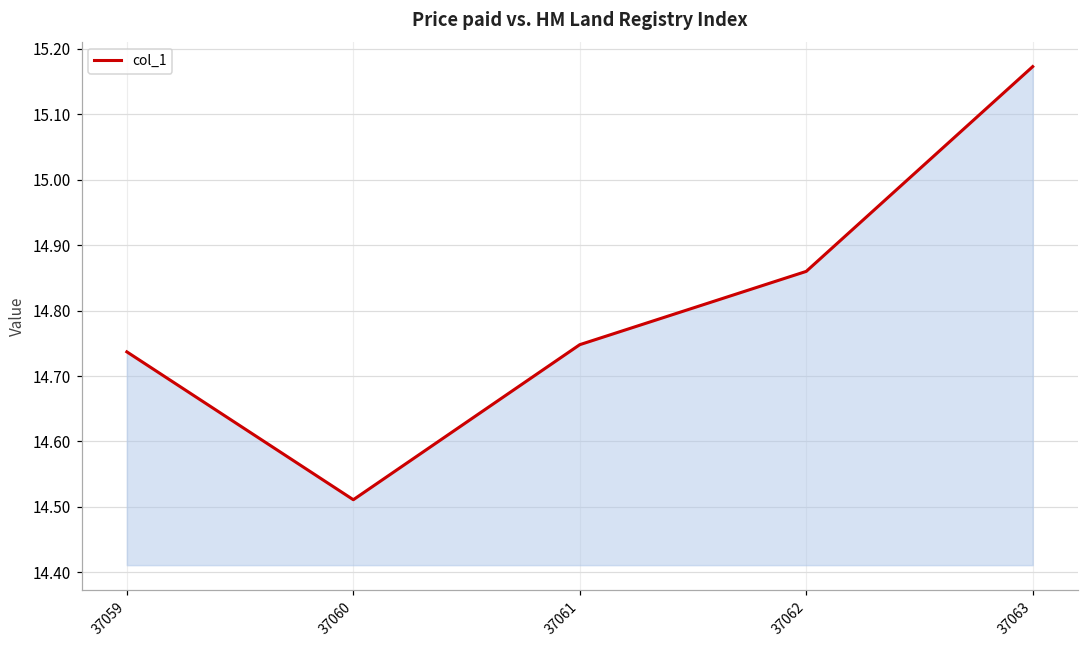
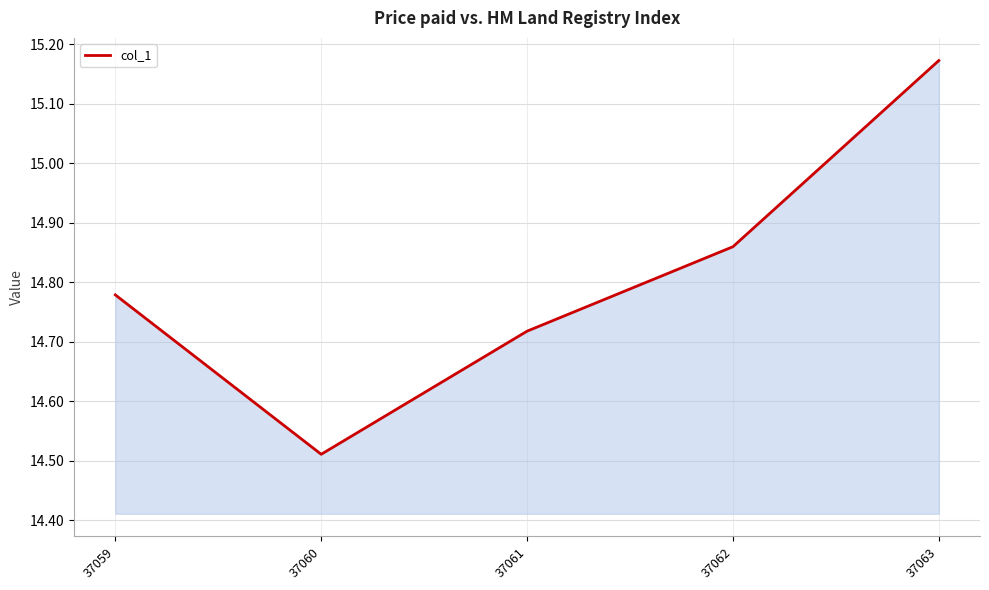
  {
-   "37059": 14.74,
+   "37059": 14.78,
    "37060": 14.51,
-   "37061": 14.75,
+   "37061": 14.72,
    "37062": 14.86,
    "37063": 15.17
  }
